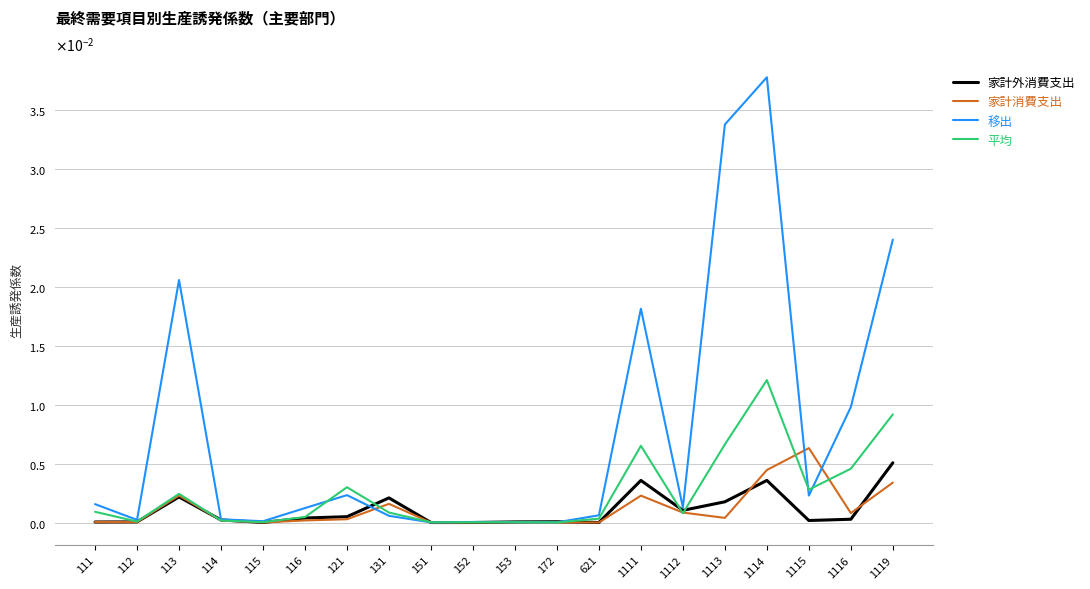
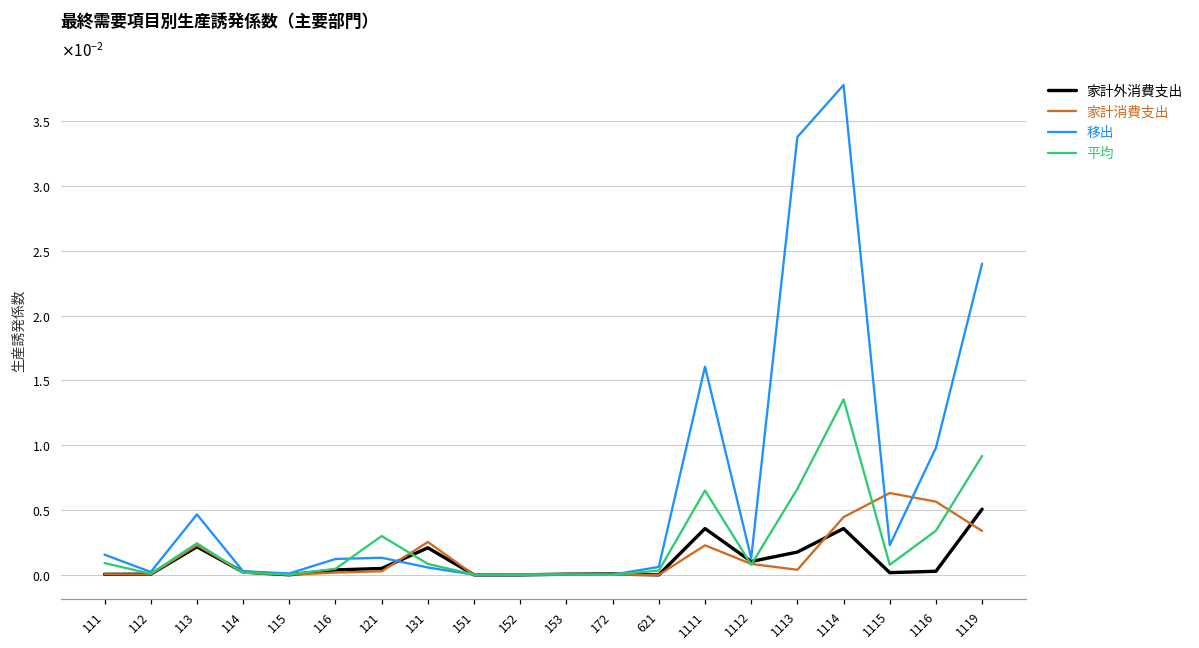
  {
    "家計外消費支出": {
      "131": 0.0021,
      "1111": 0.0036,
      "1113": 0.0018,
      "1114": 0.0036,
      "1115": 0.0002,
      "1116": 0.0003,
      "1119": 0.0051
    },
    "家計消費支出": {
-     "131": 0.0016,
+     "131": 0.0025,
      "1111": 0.0023,
      "1113": 0.0004,
      "1114": 0.0045,
      "1115": 0.0063,
-     "1116": 0.0008,
+     "1116": 0.0057,
      "1119": 0.0034
    },
    "移出": {
      "111": 0.0016,
-     "113": 0.0206,
+     "113": 0.0047,
      "116": 0.0012,
-     "121": 0.0023,
+     "121": 0.0013,
      "131": 0.0006,
      "621": 0.0006,
-     "1111": 0.0181,
+     "1111": 0.0161,
      "1112": 0.0013,
      "1113": 0.0338,
      "1114": 0.0378,
      "1115": 0.0023,
      "1116": 0.0098,
      "1119": 0.0240
    },
    "平均": {
      "111": 0.0009,
      "121": 0.0030,
      "131": 0.0008,
      "621": 0.0003,
      "1111": 0.0065,
      "1113": 0.0066,
-     "1114": 0.0121,
-     "1115": 0.0028,
-     "1116": 0.0046,
+     "1114": 0.0135,
+     "1115": 0.0008,
+     "1116": 0.0034,
      "1119": 0.0092
    }
  }
